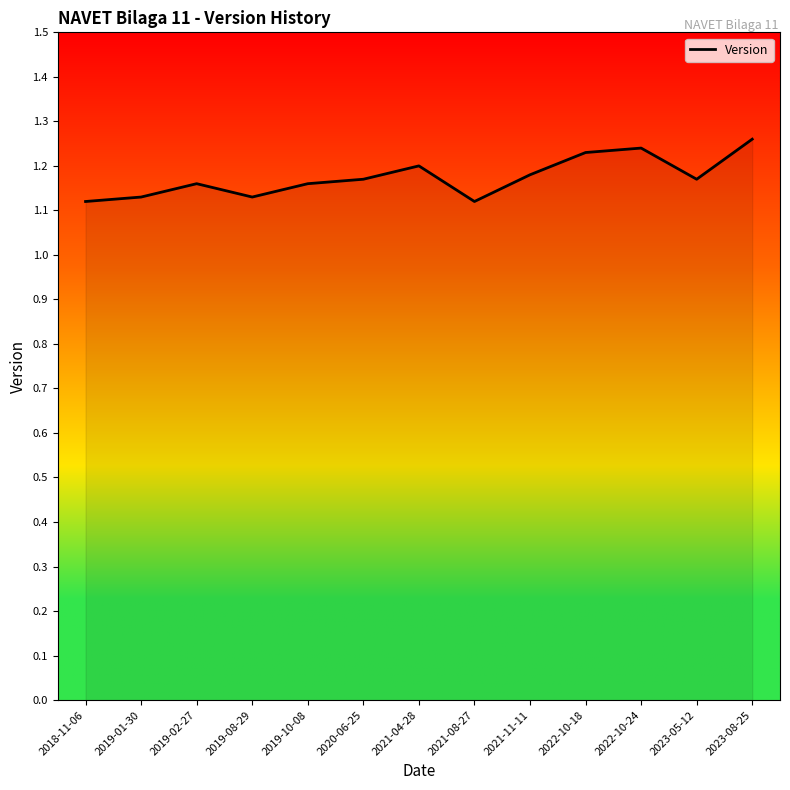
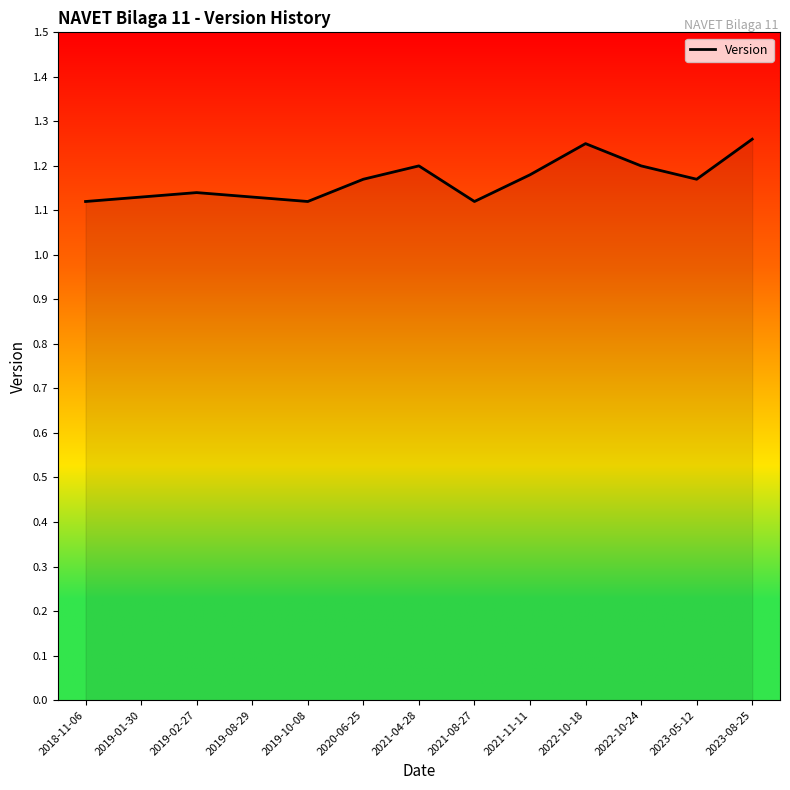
  {
    "2018-11-06": 1.12,
    "2019-01-30": 1.13,
-   "2019-02-27": 1.16,
+   "2019-02-27": 1.14,
    "2019-08-29": 1.13,
-   "2019-10-08": 1.16,
+   "2019-10-08": 1.12,
    "2020-06-25": 1.17,
    "2021-04-28": 1.20,
    "2021-08-27": 1.12,
    "2021-11-11": 1.18,
-   "2022-10-18": 1.23,
-   "2022-10-24": 1.24,
+   "2022-10-18": 1.25,
+   "2022-10-24": 1.20,
    "2023-05-12": 1.17,
    "2023-08-25": 1.26
  }
